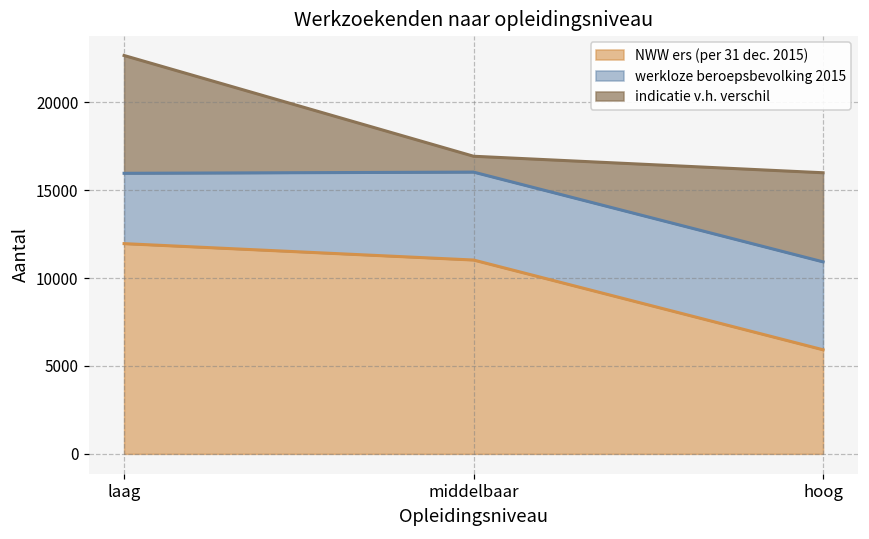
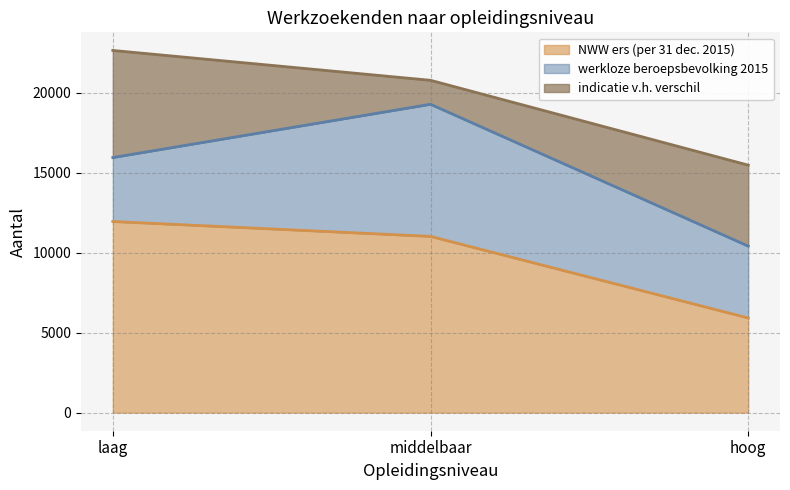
  {
    "NWW ers (per 31 dec. 2015)": {
      "laag": 12000,
      "middelbaar": 11000,
      "hoog": 5900
    },
    "werkloze beroepsbevolking 2015": {
      "laag": 4000,
-     "middelbaar": 5000,
-     "hoog": 5000
+     "middelbaar": 8300,
+     "hoog": 4500
    },
    "indicatie v.h. verschil": {
      "laag": 6700,
-     "middelbaar": 900,
+     "middelbaar": 1500,
      "hoog": 5100
    }
  }
